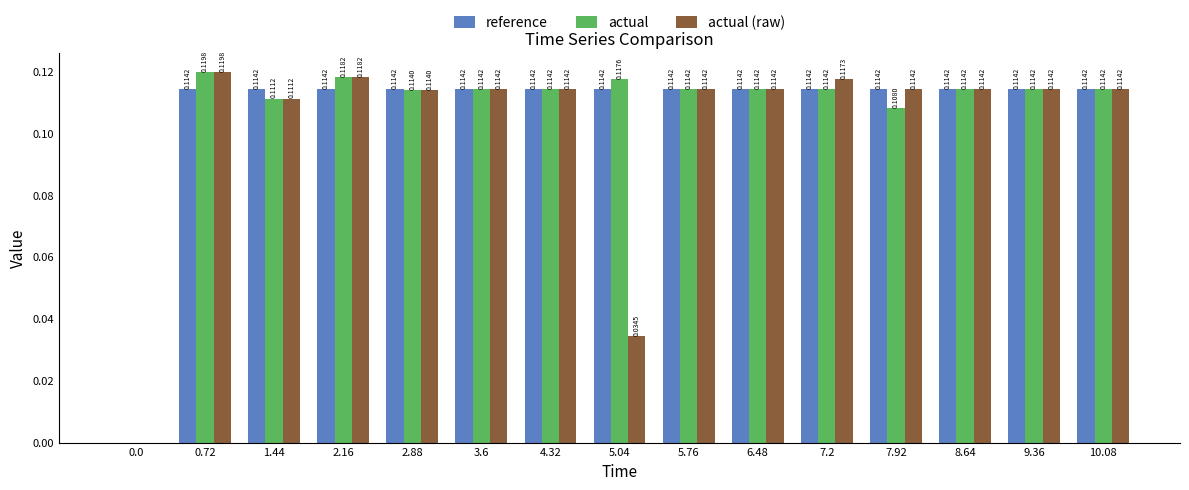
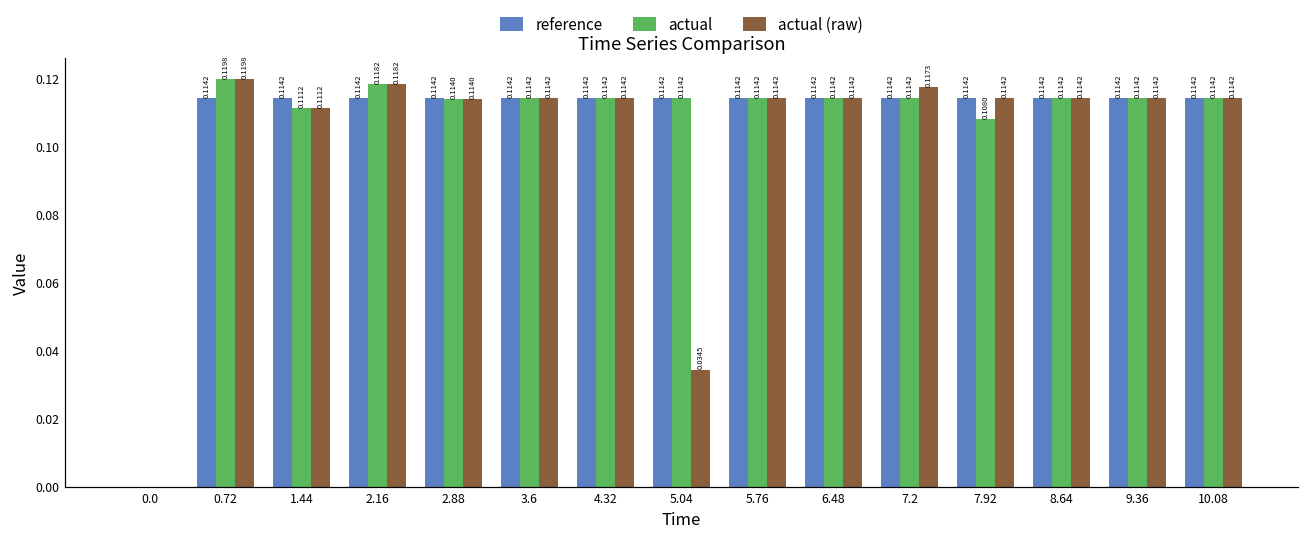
  {
    "reference": {
      "0.72": 0.1142,
      "1.44": 0.1142,
      "2.16": 0.1142,
      "2.88": 0.1142,
      "3.6": 0.1142,
      "4.32": 0.1142,
      "5.04": 0.1142,
      "5.76": 0.1142,
      "6.48": 0.1142,
      "7.2": 0.1142,
      "7.92": 0.1142,
      "8.64": 0.1142,
      "9.36": 0.1142,
      "10.08": 0.1142
    },
    "actual": {
      "0.72": 0.1198,
      "1.44": 0.1112,
      "2.16": 0.1182,
      "2.88": 0.1140,
      "3.6": 0.1142,
      "4.32": 0.1142,
-     "5.04": 0.1176,
+     "5.04": 0.1142,
      "5.76": 0.1142,
      "6.48": 0.1142,
      "7.2": 0.1142,
      "7.92": 0.1080,
      "8.64": 0.1142,
      "9.36": 0.1142,
      "10.08": 0.1142
    },
    "actual (raw)": {
      "0.72": 0.1198,
      "1.44": 0.1112,
      "2.16": 0.1182,
      "2.88": 0.1140,
      "3.6": 0.1142,
      "4.32": 0.1142,
      "5.04": 0.0345,
      "5.76": 0.1142,
      "6.48": 0.1142,
      "7.2": 0.1173,
      "7.92": 0.1142,
      "8.64": 0.1142,
      "9.36": 0.1142,
      "10.08": 0.1142
    }
  }
